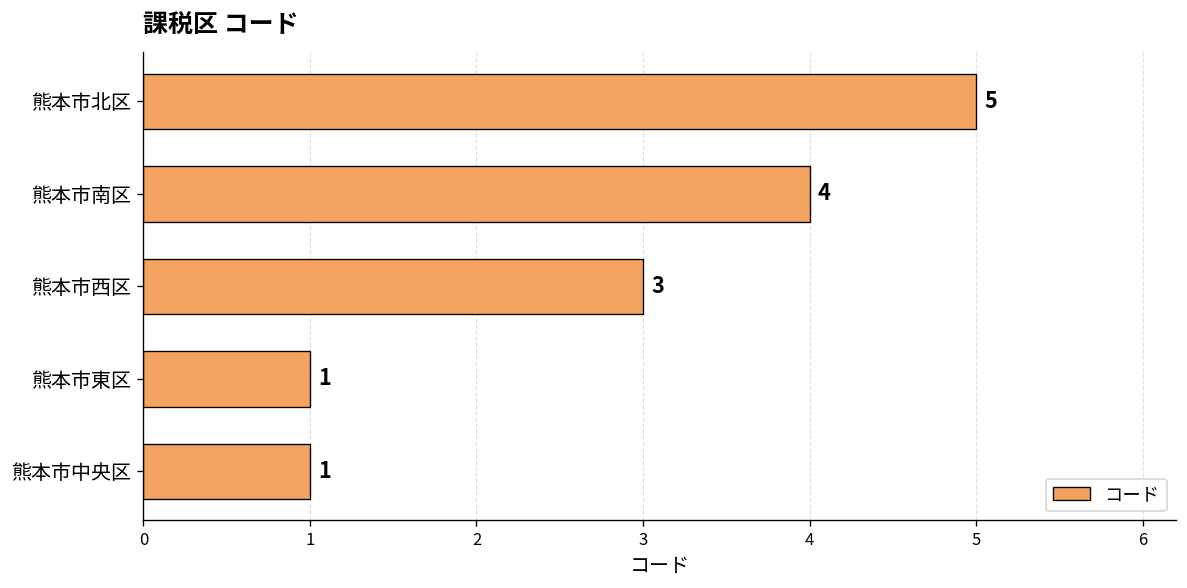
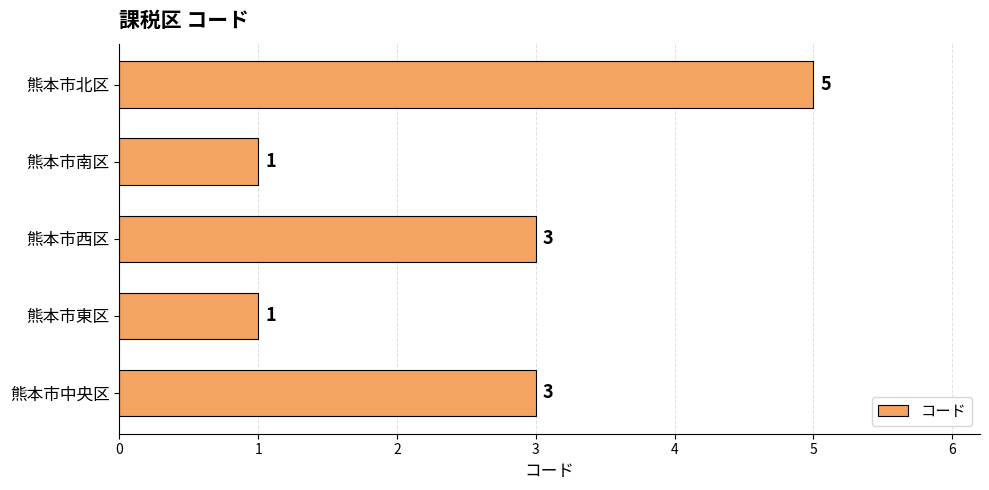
  {
    "熊本市北区": 5,
-   "熊本市南区": 4,
+   "熊本市南区": 1,
    "熊本市西区": 3,
    "熊本市東区": 1,
-   "熊本市中央区": 1
+   "熊本市中央区": 3
  }
